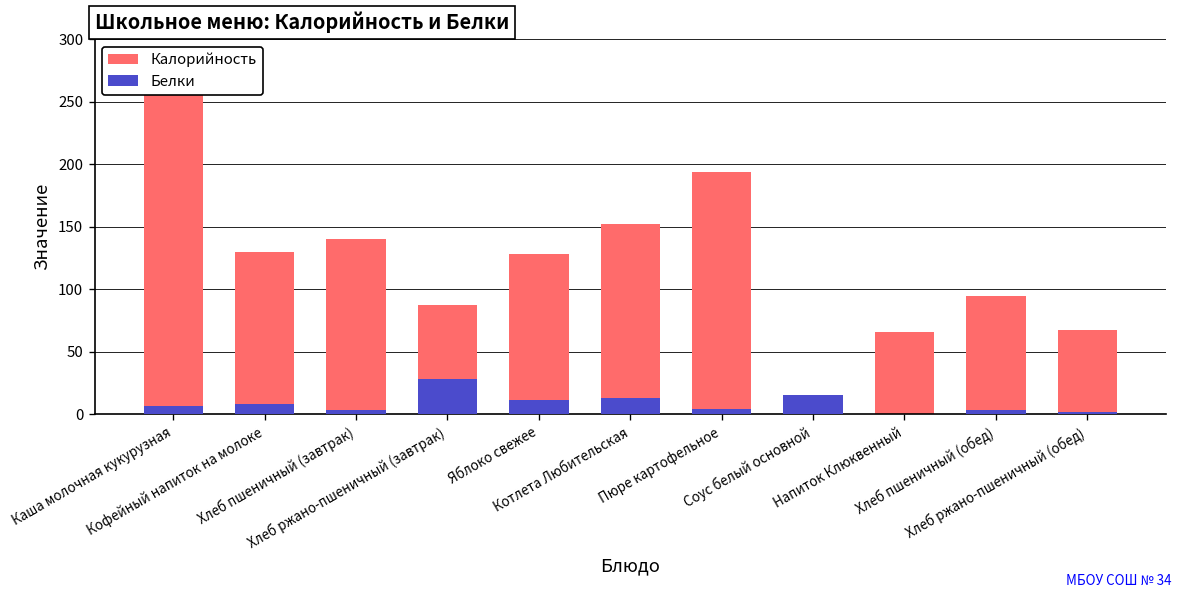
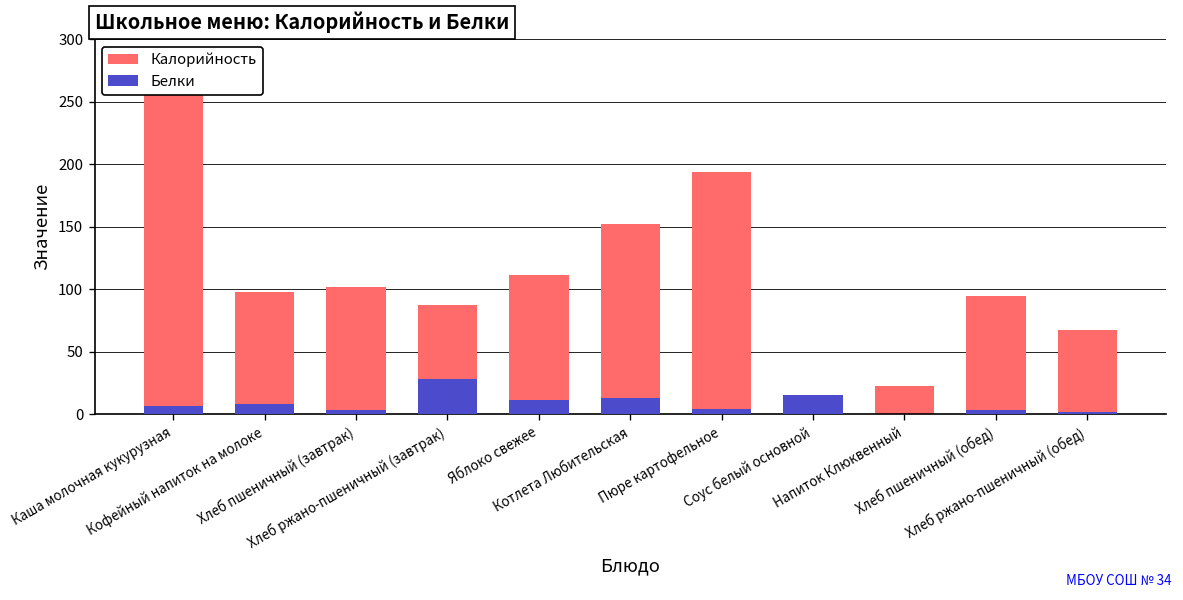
  {
    "Калорийность": {
-     "Кофейный напиток на молоке": 130,
-     "Хлеб пшеничный (завтрак)": 140,
+     "Кофейный напиток на молоке": 98,
+     "Хлеб пшеничный (завтрак)": 102,
      "Хлеб ржано-пшеничный (завтрак)": 87,
-     "Яблоко свежее": 128,
+     "Яблоко свежее": 111,
      "Котлета Любительская": 152,
      "Пюре картофельное": 194,
-     "Напиток Клюквенный": 66,
+     "Напиток Клюквенный": 22,
      "Хлеб пшеничный (обед)": 95,
      "Хлеб ржано-пшеничный (обед)": 67
    },
    "Белки": {
      "Соус белый основной": 15,
      "Напиток Клюквенный": 0
    }
  }
